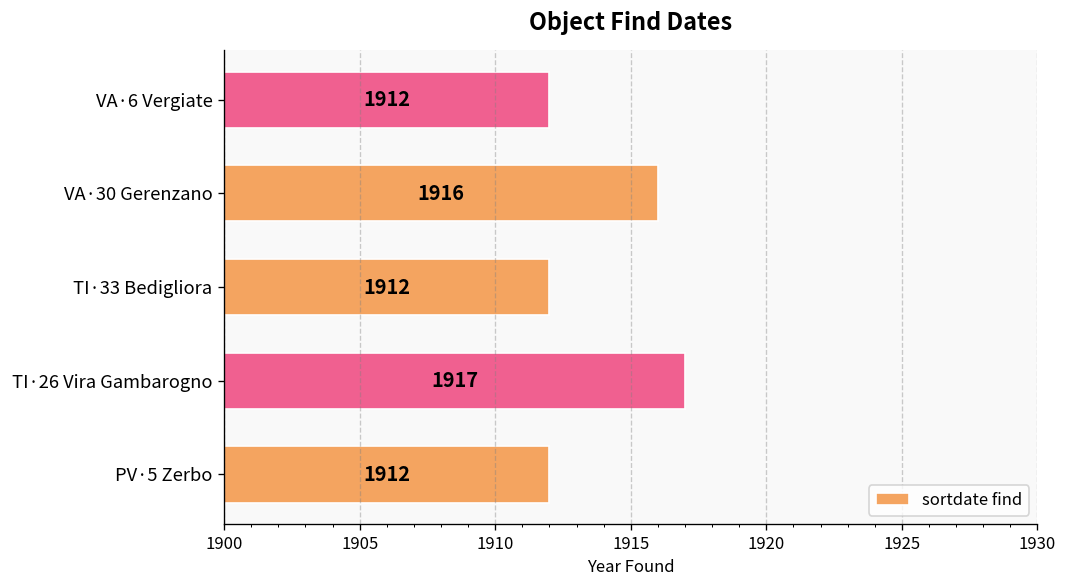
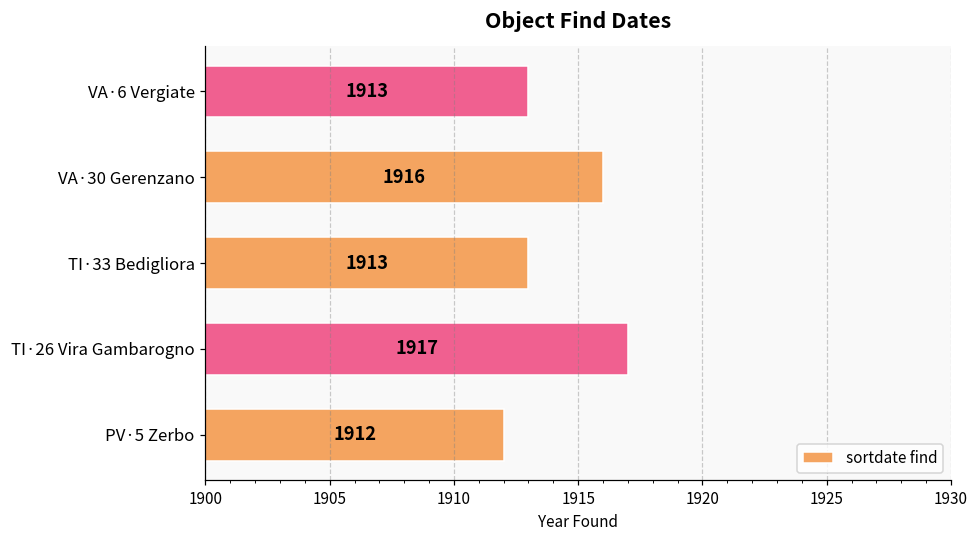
  {
-   "VA·6 Vergiate": 1912,
+   "VA·6 Vergiate": 1913,
    "VA·30 Gerenzano": 1916,
-   "TI·33 Bedigliora": 1912,
+   "TI·33 Bedigliora": 1913,
    "TI·26 Vira Gambarogno": 1917,
    "PV·5 Zerbo": 1912
  }
